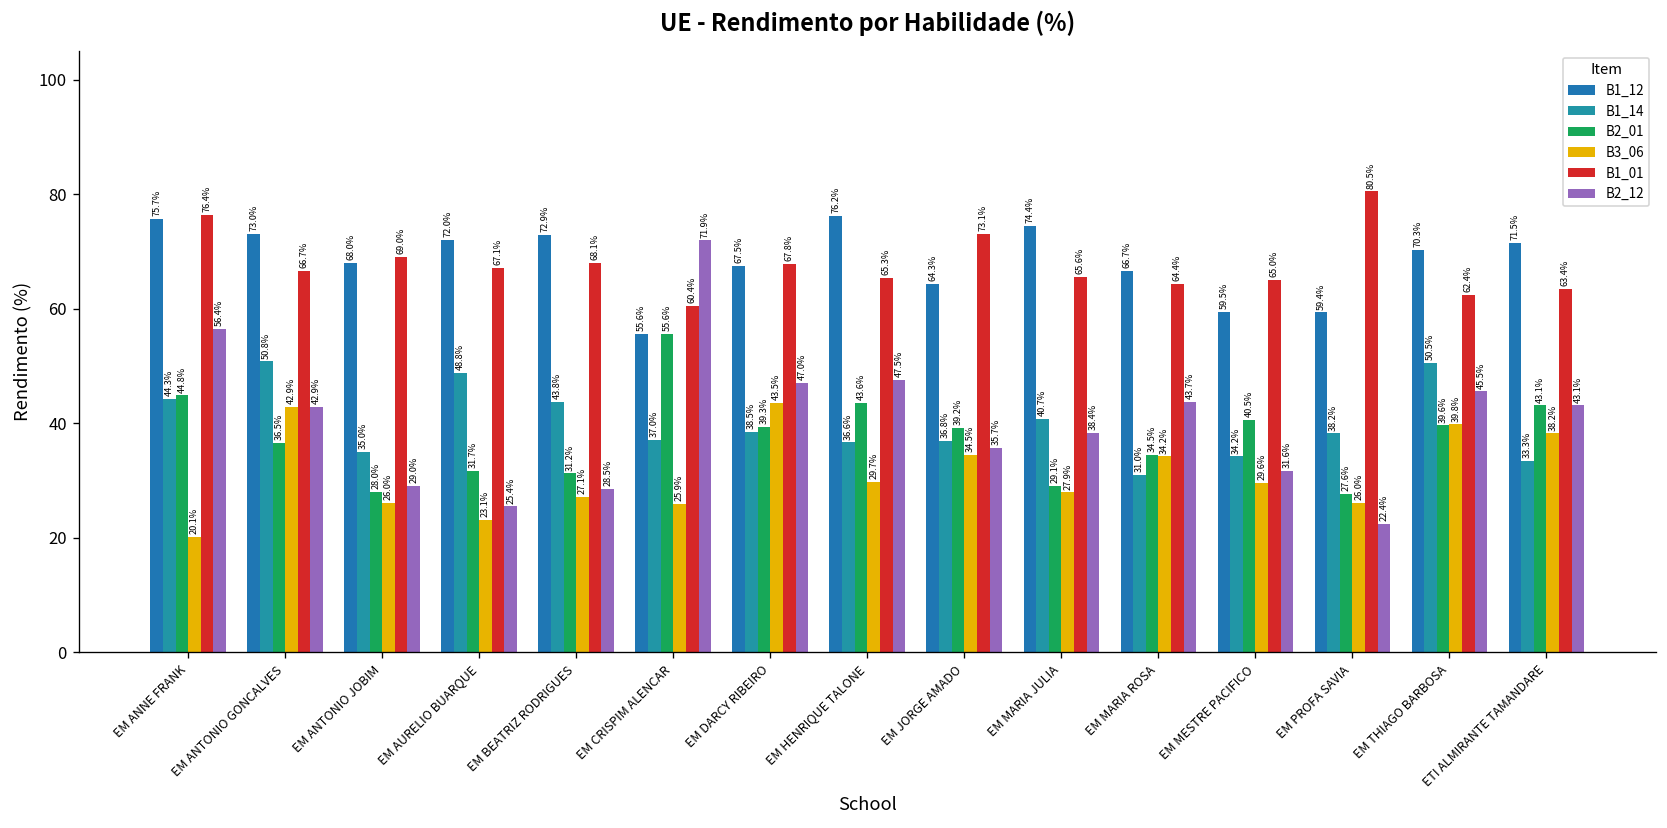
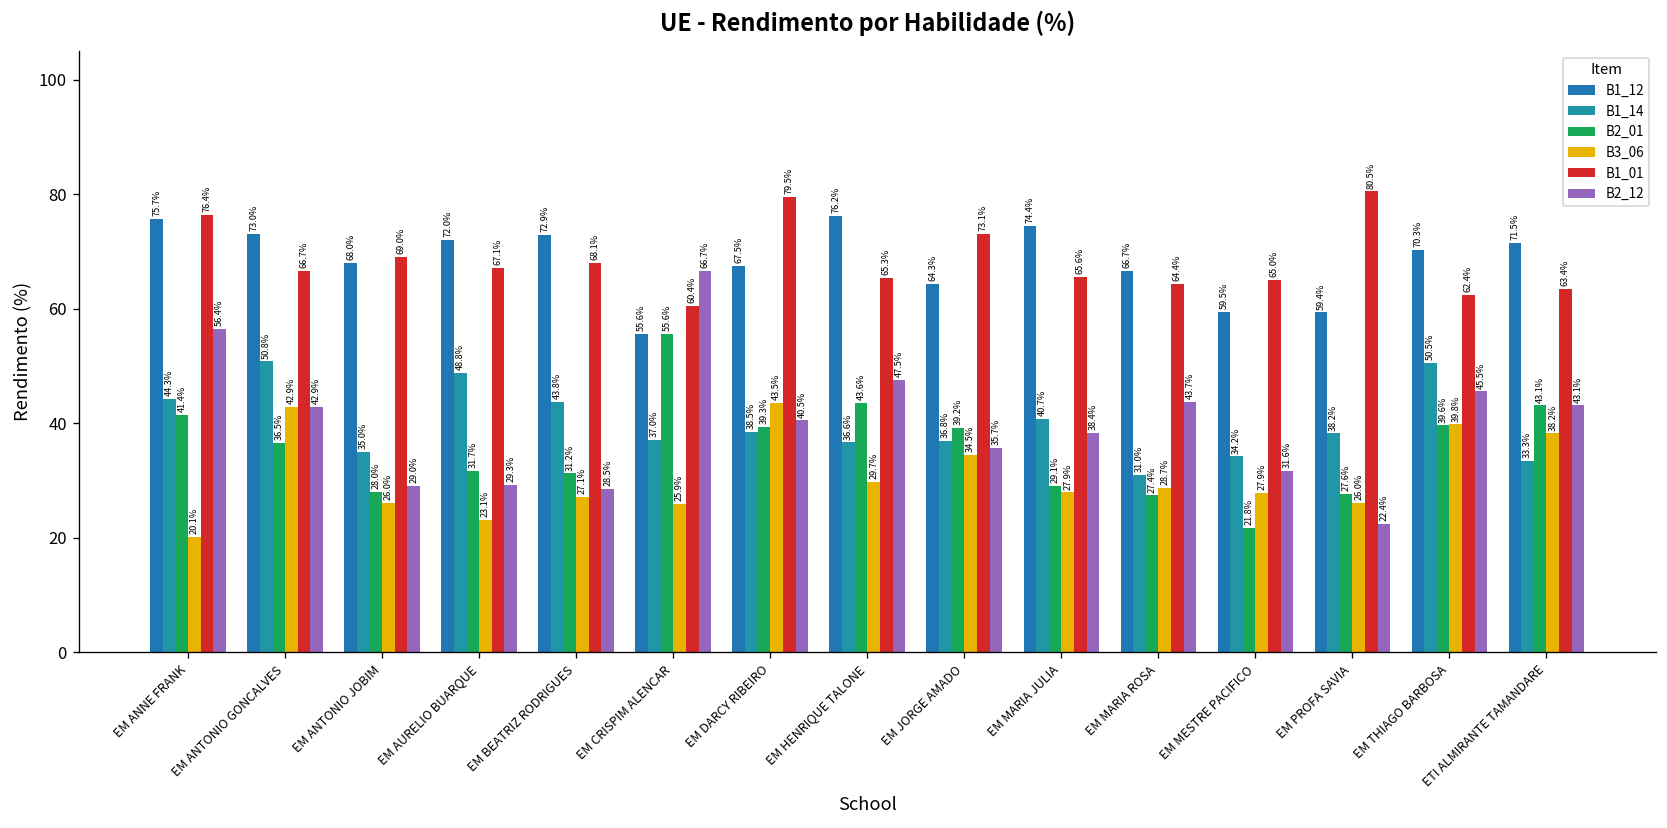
  {
    "B2_01": {
-     "EM ANNE FRANK": "44.8%",
+     "EM ANNE FRANK": "41.4%",
      "EM ANTONIO GONCALVES": "36.5%",
      "EM ANTONIO JOBIM": "28.0%",
      "EM AURELIO BUARQUE": "31.7%",
      "EM BEATRIZ RODRIGUES": "31.2%",
      "EM CRISPIM ALENCAR": "55.6%",
      "EM DARCY RIBEIRO": "39.3%",
      "EM HENRIQUE TALONE": "43.6%",
      "EM JORGE AMADO": "39.2%",
      "EM MARIA JULIA": "29.1%",
-     "EM MARIA ROSA": "34.5%",
-     "EM MESTRE PACIFICO": "40.5%",
+     "EM MARIA ROSA": "27.4%",
+     "EM MESTRE PACIFICO": "21.8%",
      "EM PROFA SAVIA": "27.6%",
      "EM THIAGO BARBOSA": "39.6%",
      "ETI ALMIRANTE TAMANDARE": "43.1%"
    },
    "B3_06": {
      "EM ANNE FRANK": "20.1%",
      "EM ANTONIO GONCALVES": "42.9%",
      "EM ANTONIO JOBIM": "26.0%",
      "EM AURELIO BUARQUE": "23.1%",
      "EM BEATRIZ RODRIGUES": "27.1%",
      "EM CRISPIM ALENCAR": "25.9%",
      "EM DARCY RIBEIRO": "43.5%",
      "EM HENRIQUE TALONE": "29.7%",
      "EM JORGE AMADO": "34.5%",
      "EM MARIA JULIA": "27.9%",
-     "EM MARIA ROSA": "34.2%",
-     "EM MESTRE PACIFICO": "29.6%",
+     "EM MARIA ROSA": "28.7%",
+     "EM MESTRE PACIFICO": "27.9%",
      "EM PROFA SAVIA": "26.0%",
      "EM THIAGO BARBOSA": "39.8%",
      "ETI ALMIRANTE TAMANDARE": "38.2%"
    },
    "B1_01": {
      "EM ANNE FRANK": "76.4%",
      "EM ANTONIO GONCALVES": "66.7%",
      "EM ANTONIO JOBIM": "69.0%",
      "EM AURELIO BUARQUE": "67.1%",
      "EM BEATRIZ RODRIGUES": "68.1%",
      "EM CRISPIM ALENCAR": "60.4%",
-     "EM DARCY RIBEIRO": "67.8%",
+     "EM DARCY RIBEIRO": "79.5%",
      "EM HENRIQUE TALONE": "65.3%",
      "EM JORGE AMADO": "73.1%",
      "EM MARIA JULIA": "65.6%",
      "EM MARIA ROSA": "64.4%",
      "EM MESTRE PACIFICO": "65.0%",
      "EM PROFA SAVIA": "80.5%",
      "EM THIAGO BARBOSA": "62.4%",
      "ETI ALMIRANTE TAMANDARE": "63.4%"
    },
    "B2_12": {
      "EM ANNE FRANK": "56.4%",
      "EM ANTONIO GONCALVES": "42.9%",
      "EM ANTONIO JOBIM": "29.0%",
-     "EM AURELIO BUARQUE": "25.4%",
+     "EM AURELIO BUARQUE": "29.3%",
      "EM BEATRIZ RODRIGUES": "28.5%",
-     "EM CRISPIM ALENCAR": "71.9%",
-     "EM DARCY RIBEIRO": "47.0%",
+     "EM CRISPIM ALENCAR": "66.7%",
+     "EM DARCY RIBEIRO": "40.5%",
      "EM HENRIQUE TALONE": "47.5%",
      "EM JORGE AMADO": "35.7%",
      "EM MARIA JULIA": "38.4%",
      "EM MARIA ROSA": "43.7%",
      "EM MESTRE PACIFICO": "31.6%",
      "EM PROFA SAVIA": "22.4%",
      "EM THIAGO BARBOSA": "45.5%",
      "ETI ALMIRANTE TAMANDARE": "43.1%"
    }
  }
